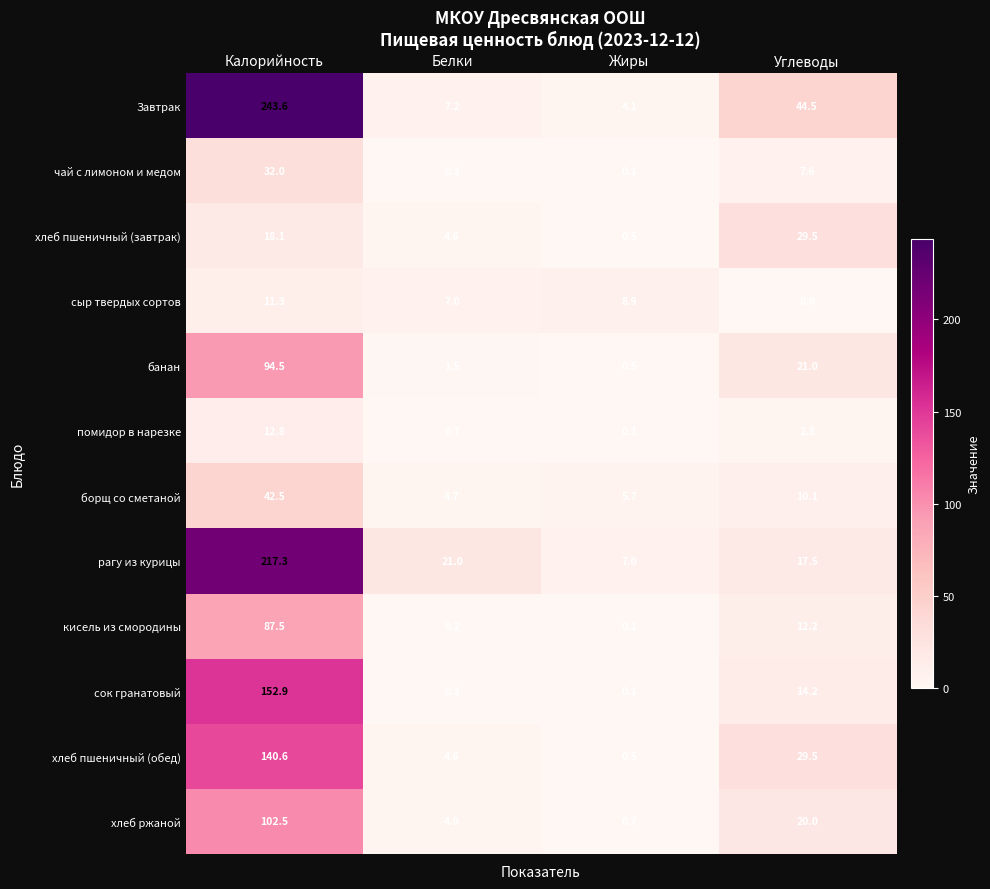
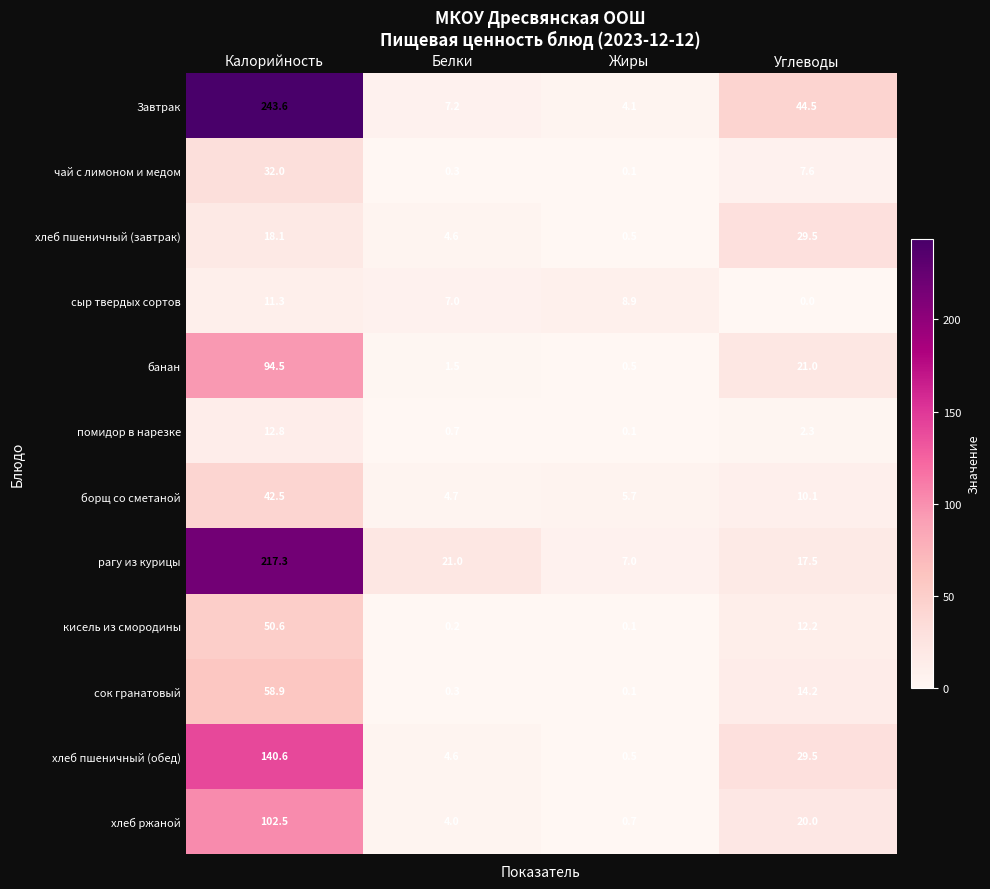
  {
    "Завтрак": {
      "Калорийность": 243.6
    },
    "банан": {
      "Калорийность": 94.5
    },
    "рагу из курицы": {
      "Калорийность": 217.3
    },
    "кисель из смородины": {
-     "Калорийность": 87.5
+     "Калорийность": 50.6
    },
    "сок гранатовый": {
-     "Калорийность": 152.9
+     "Калорийность": 58.9
    },
    "хлеб пшеничный (обед)": {
      "Калорийность": 140.6
    },
    "хлеб ржаной": {
      "Калорийность": 102.5
    }
  }
